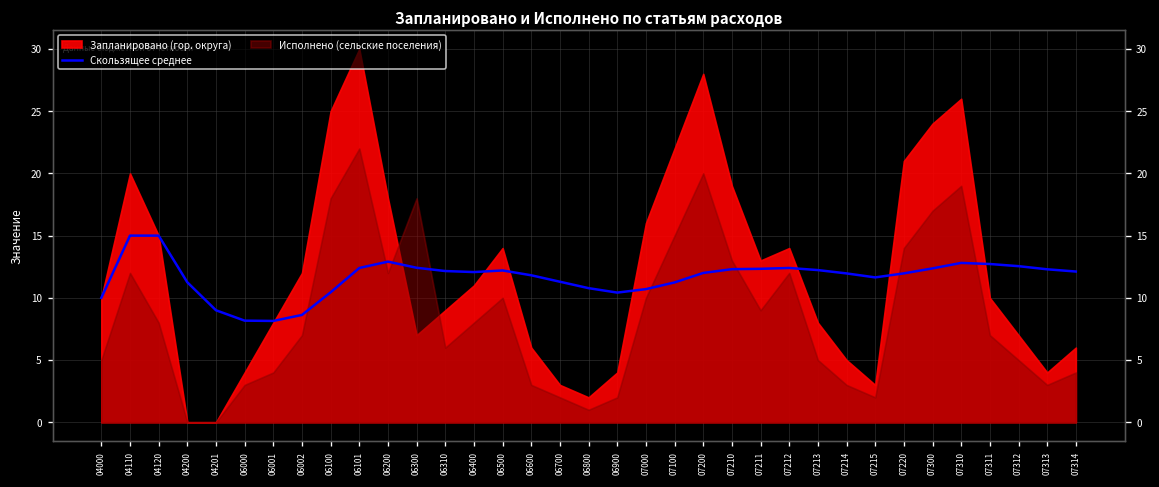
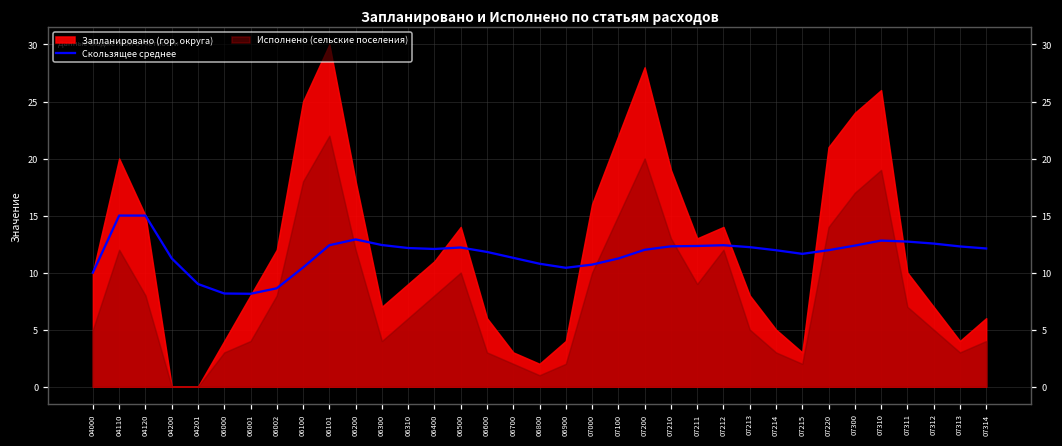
  {
    "Скользящее среднее": {
      "04110": 15,
      "04200": 11.3,
      "04201": 9,
      "06000": 8,
      "06002": 8.6,
      "06100": 10.4,
      "06101": 12.4,
      "06200": 13,
      "06300": 12.4,
      "06310": 12,
      "06400": 12,
      "06500": 12,
      "06600": 12,
      "06700": 11.3,
      "06800": 11,
      "06900": 10.4,
      "07000": 10.7,
      "07100": 11,
      "07200": 12,
      "07210": 12.3,
      "07211": 12.3,
      "07212": 12.4,
      "07213": 12,
      "07214": 12,
      "07215": 11.6,
      "07220": 12,
      "07300": 12.4,
      "07310": 13,
      "07311": 12.7,
      "07312": 12.5,
      "07313": 12.3,
      "07314": 12
    },
    "Запланировано (гор. округа)": {
      "04110": 20,
      "06000": 4,
      "06002": 12,
      "06100": 25,
      "06200": 18,
      "06300": 7,
      "06310": 9,
      "06400": 11,
      "06500": 14,
      "06600": 6,
      "06700": 3,
      "06800": 2,
      "06900": 4,
      "07000": 16,
      "07100": 22,
      "07200": 28,
      "07210": 19,
      "07211": 13,
      "07212": 14,
      "07213": 8,
      "07214": 5,
      "07215": 3,
      "07220": 21,
      "07300": 24,
      "07310": 26,
      "07311": 10,
      "07312": 7,
      "07313": 4,
      "07314": 6
    },
    "Исполнено (сельские поселения)": {
      "04000": 5,
      "04110": 12,
      "04120": 8,
      "06000": 3,
      "06001": 4,
-     "06002": 7,
+     "06002": 8,
      "06100": 18,
      "06101": 22,
      "06200": 12,
-     "06300": 18,
+     "06300": 4,
      "06310": 6,
      "06400": 8,
      "06500": 10,
      "06600": 3,
      "06700": 2,
      "06800": 1,
      "06900": 2,
      "07000": 10,
      "07100": 15,
      "07200": 20,
      "07210": 13,
      "07211": 9,
      "07212": 12,
      "07213": 5,
      "07214": 3,
      "07215": 2,
      "07220": 14,
      "07300": 17,
      "07310": 19,
      "07311": 7,
      "07312": 5,
      "07313": 3,
      "07314": 4
    }
  }
